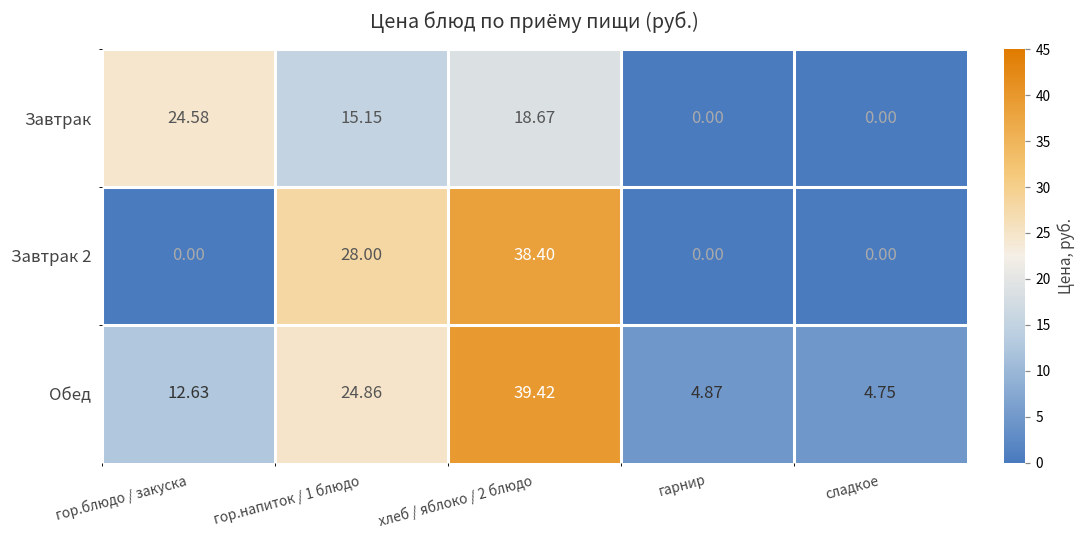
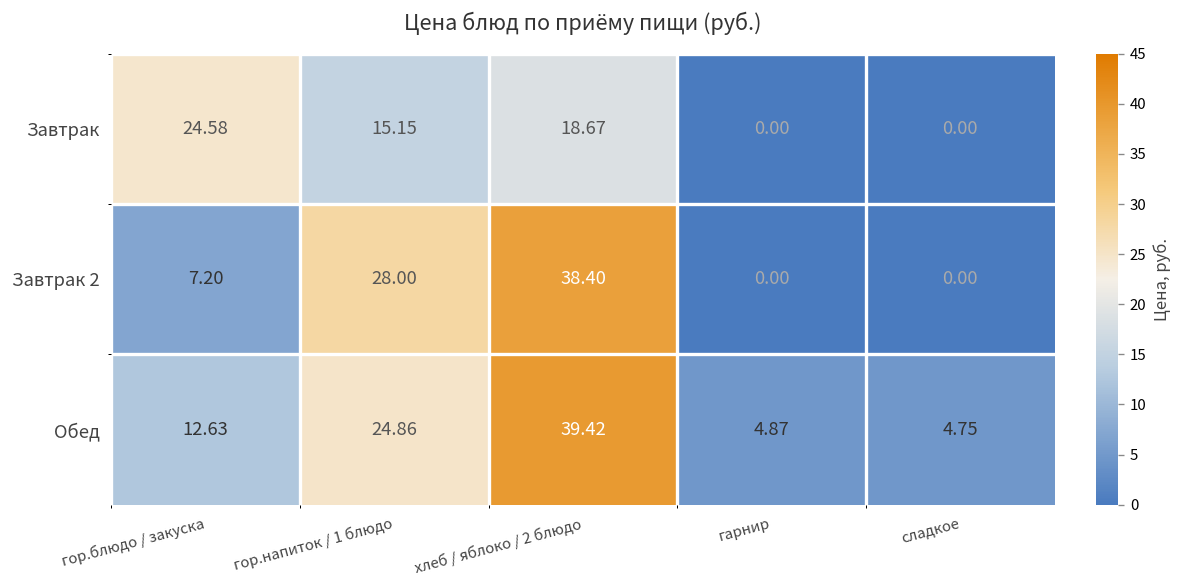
  {
    "Завтрак": {
      "гор.блюдо / закуска": 24.58,
      "гор.напиток / 1 блюдо": 15.15,
      "хлеб / яблоко / 2 блюдо": 18.67,
      "гарнир": 0.00,
      "сладкое": 0.00
    },
    "Завтрак 2": {
-     "гор.блюдо / закуска": 0.00,
+     "гор.блюдо / закуска": 7.20,
      "гор.напиток / 1 блюдо": 28.00,
      "хлеб / яблоко / 2 блюдо": 38.40,
      "гарнир": 0.00,
      "сладкое": 0.00
    },
    "Обед": {
      "гор.блюдо / закуска": 12.63,
      "гор.напиток / 1 блюдо": 24.86,
      "хлеб / яблоко / 2 блюдо": 39.42,
      "гарнир": 4.87,
      "сладкое": 4.75
    }
  }
